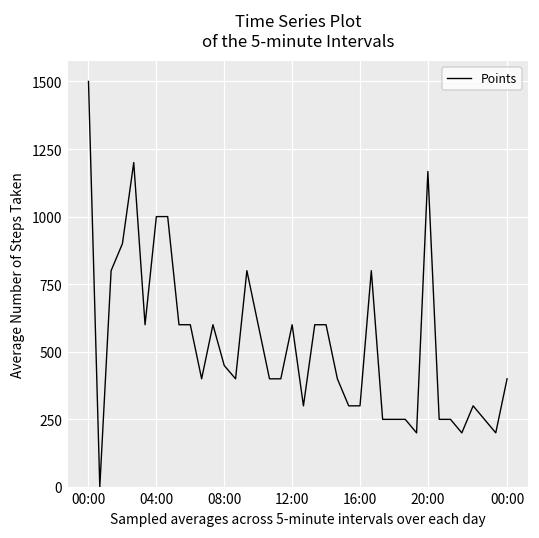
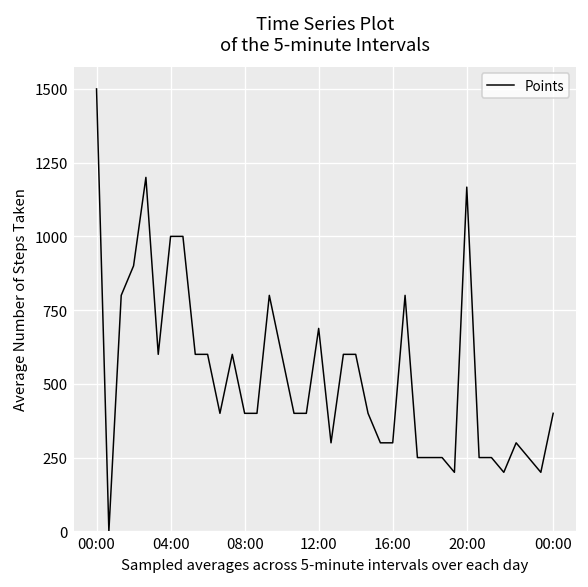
  {
    "04:00": 1000,
-   "08:00": 450,
-   "12:00": 600,
+   "08:00": 400,
+   "12:00": 690,
    "16:00": 300,
    "20:00": 1170
  }
